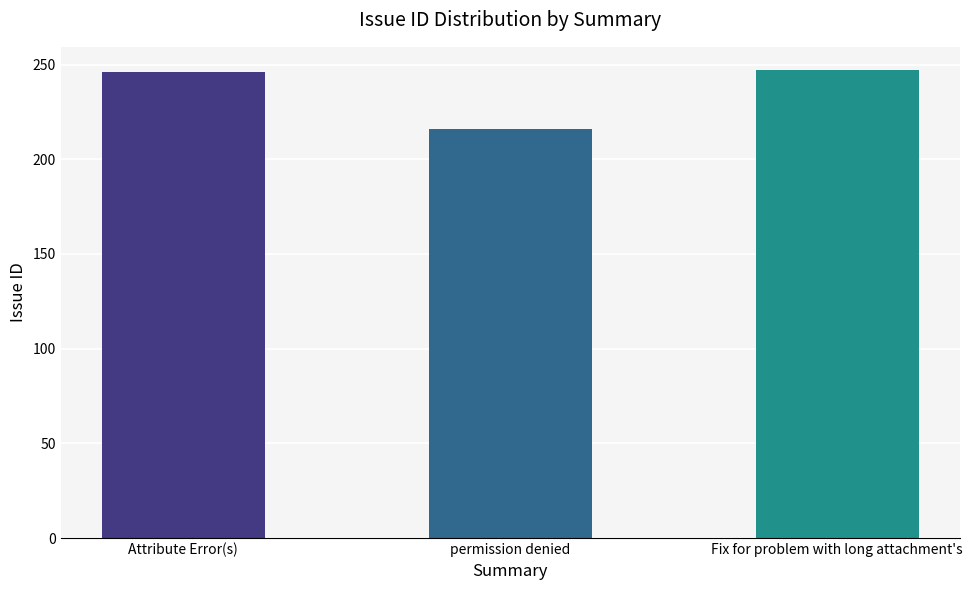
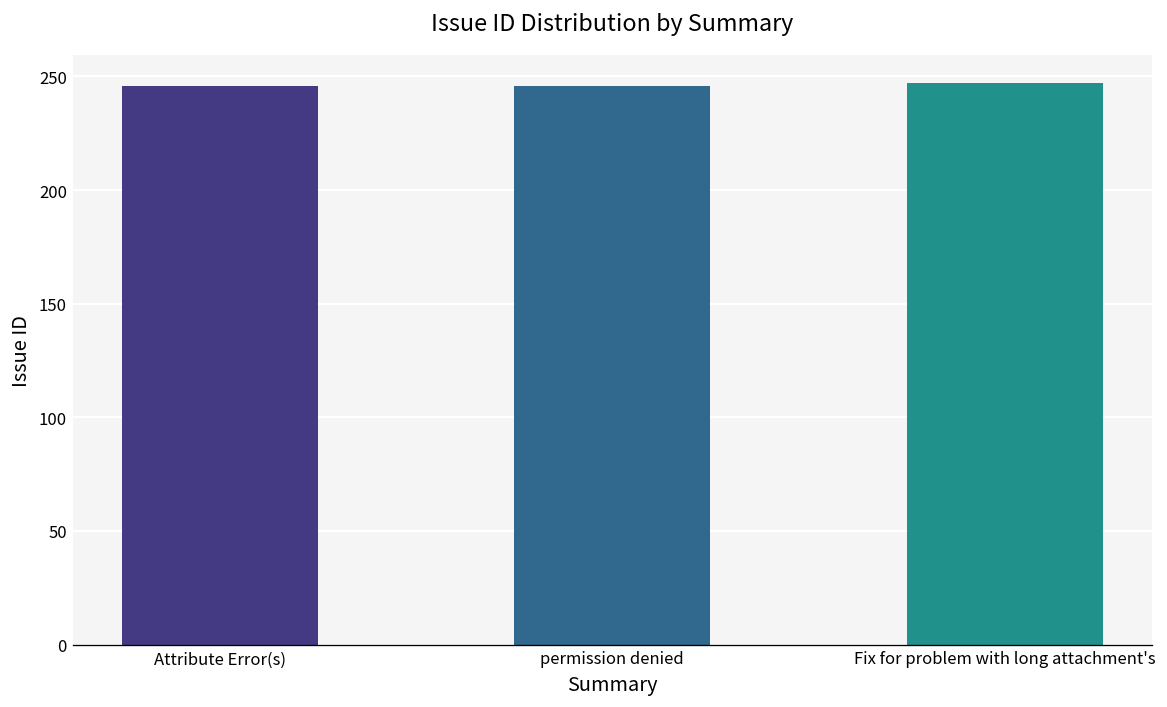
  {
    "Attribute Error(s)": 246,
-   "permission denied": 216,
+   "permission denied": 246,
    "Fix for problem with long attachment's": 247
  }
